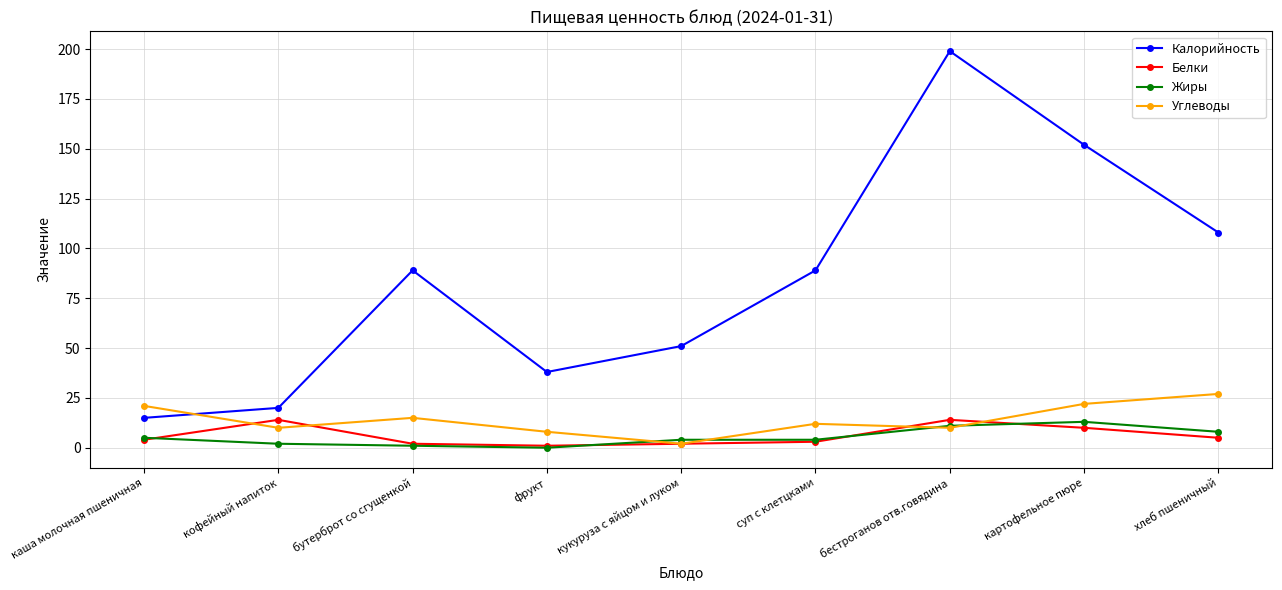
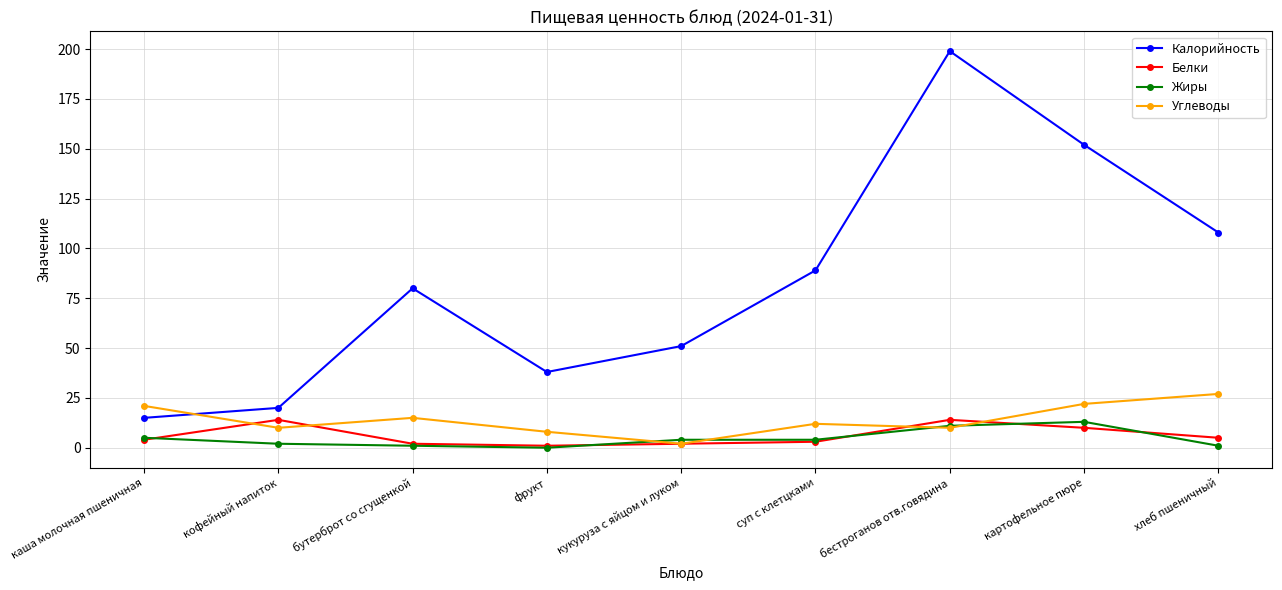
  {
    "Калорийность": {
      "каша молочная пшеничная": 15,
      "кофейный напиток": 20,
-     "бутерброт со сгущенкой": 89,
+     "бутерброт со сгущенкой": 80,
      "фрукт": 38,
      "кукуруза с яйцом и луком": 51,
      "суп с клетцками": 89,
      "бестроганов отв.говядина": 199,
      "картофельное пюре": 152,
      "хлеб пшеничный": 108
    },
    "Белки": {
      "кофейный напиток": 14,
      "бестроганов отв.говядина": 14,
      "картофельное пюре": 10,
      "хлеб пшеничный": 5
    },
    "Жиры": {
      "кофейный напиток": 2,
      "кукуруза с яйцом и луком": 4,
      "картофельное пюре": 13,
-     "хлеб пшеничный": 8
+     "хлеб пшеничный": 1
    },
    "Углеводы": {
      "каша молочная пшеничная": 21,
      "кофейный напиток": 10,
      "бутерброт со сгущенкой": 15,
      "фрукт": 8,
      "суп с клетцками": 12,
      "картофельное пюре": 22,
      "хлеб пшеничный": 27
    }
  }
